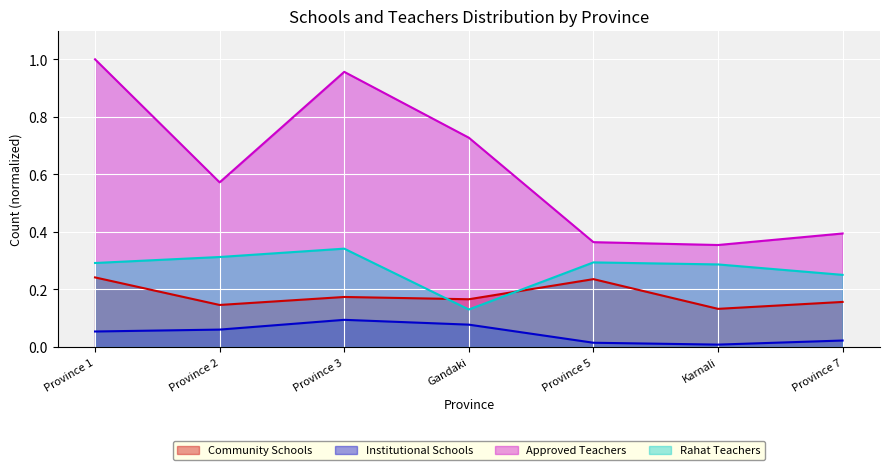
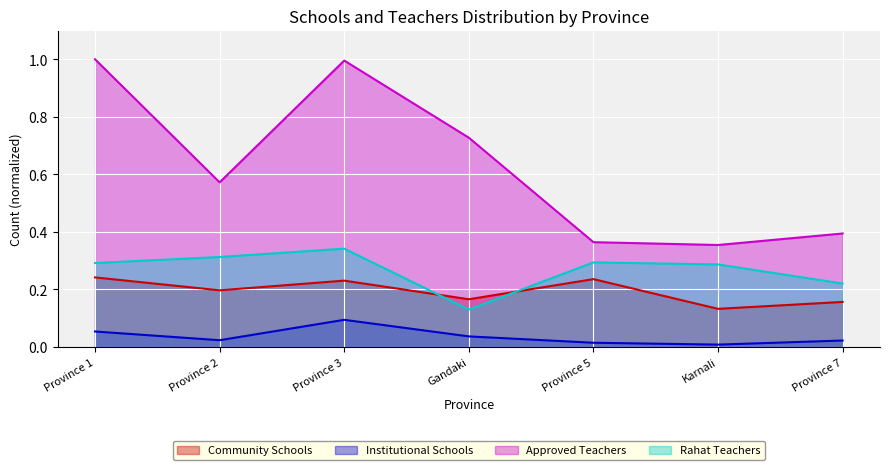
  {
    "Community Schools": {
      "Province 1": 0.24,
-     "Province 2": 0.15,
-     "Province 3": 0.17,
+     "Province 2": 0.20,
+     "Province 3": 0.23,
      "Gandaki": 0.17,
      "Province 5": 0.24,
      "Karnali": 0.13,
      "Province 7": 0.16
    },
    "Institutional Schools": {
      "Province 1": 0.05,
-     "Province 2": 0.06,
+     "Province 2": 0.02,
      "Province 3": 0.09,
-     "Gandaki": 0.08,
+     "Gandaki": 0.04,
      "Province 5": 0.01,
      "Karnali": 0.01,
      "Province 7": 0.02
    },
    "Approved Teachers": {
      "Province 1": 1.00,
      "Province 2": 0.57,
-     "Province 3": 0.96,
+     "Province 3": 1.00,
      "Gandaki": 0.73,
      "Province 5": 0.36,
      "Karnali": 0.35,
      "Province 7": 0.39
    },
    "Rahat Teachers": {
      "Province 1": 0.29,
      "Province 2": 0.31,
      "Province 3": 0.34,
      "Gandaki": 0.13,
      "Province 5": 0.29,
      "Karnali": 0.29,
-     "Province 7": 0.25
+     "Province 7": 0.22
    }
  }
